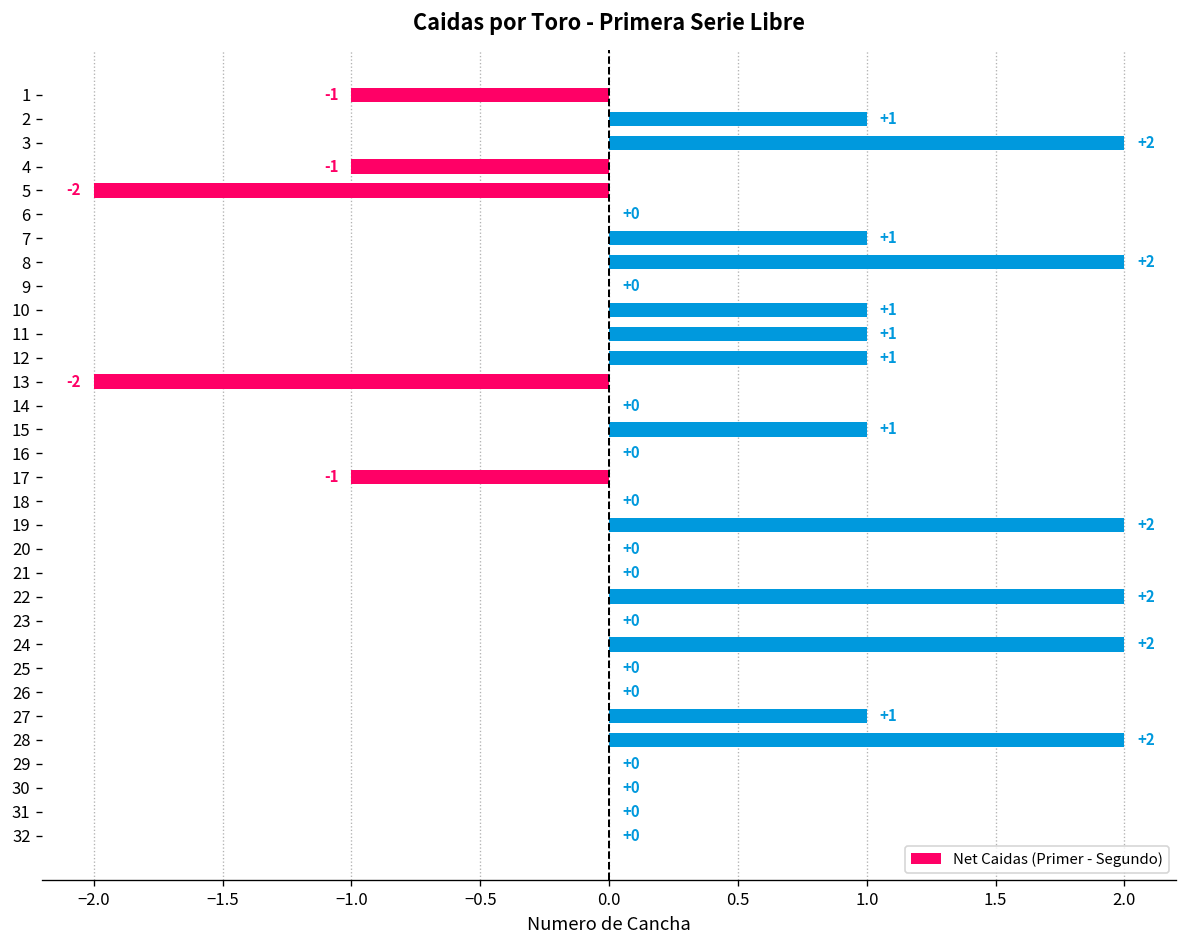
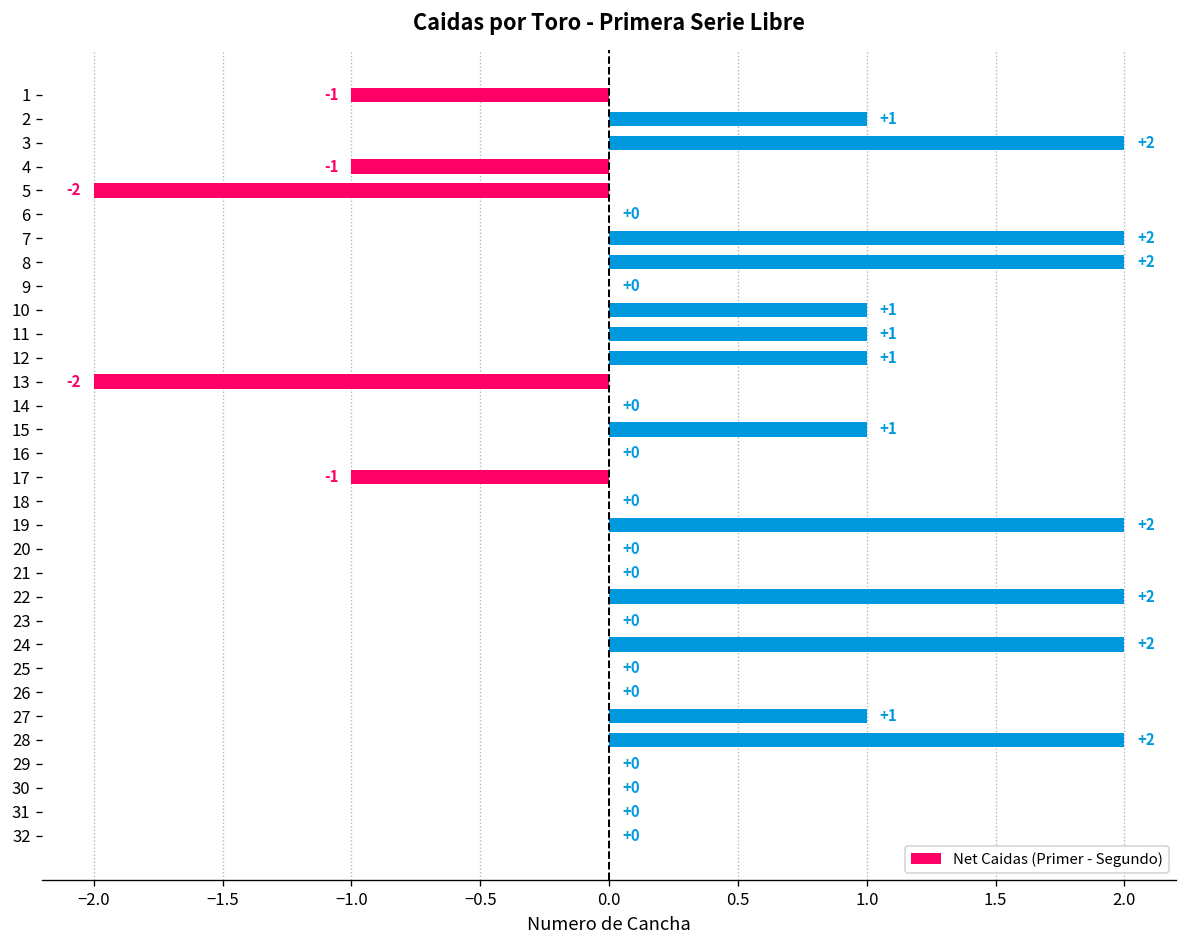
  {
    "1": "-1",
    "2": "+1",
    "3": "+2",
    "4": "-1",
    "5": "-2",
    "6": "+0",
-   "7": "+1",
+   "7": "+2",
    "8": "+2",
    "9": "+0",
    "10": "+1",
    "11": "+1",
    "12": "+1",
    "13": "-2",
    "14": "+0",
    "15": "+1",
    "16": "+0",
    "17": "-1",
    "18": "+0",
    "19": "+2",
    "20": "+0",
    "21": "+0",
    "22": "+2",
    "23": "+0",
    "24": "+2",
    "25": "+0",
    "26": "+0",
    "27": "+1",
    "28": "+2",
    "29": "+0",
    "30": "+0",
    "31": "+0",
    "32": "+0"
  }
